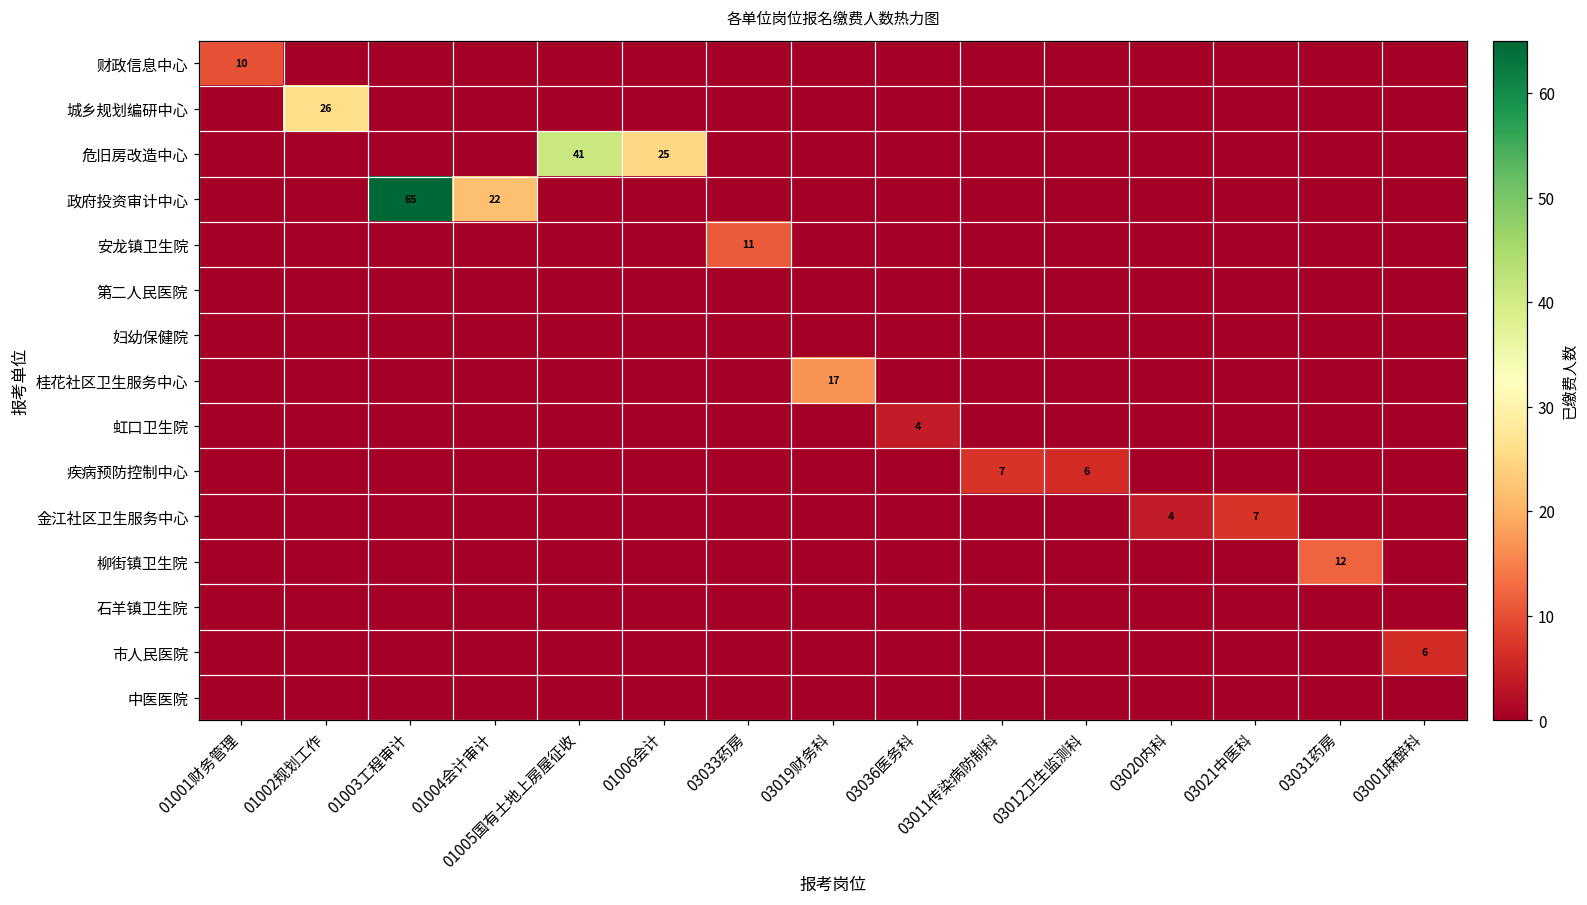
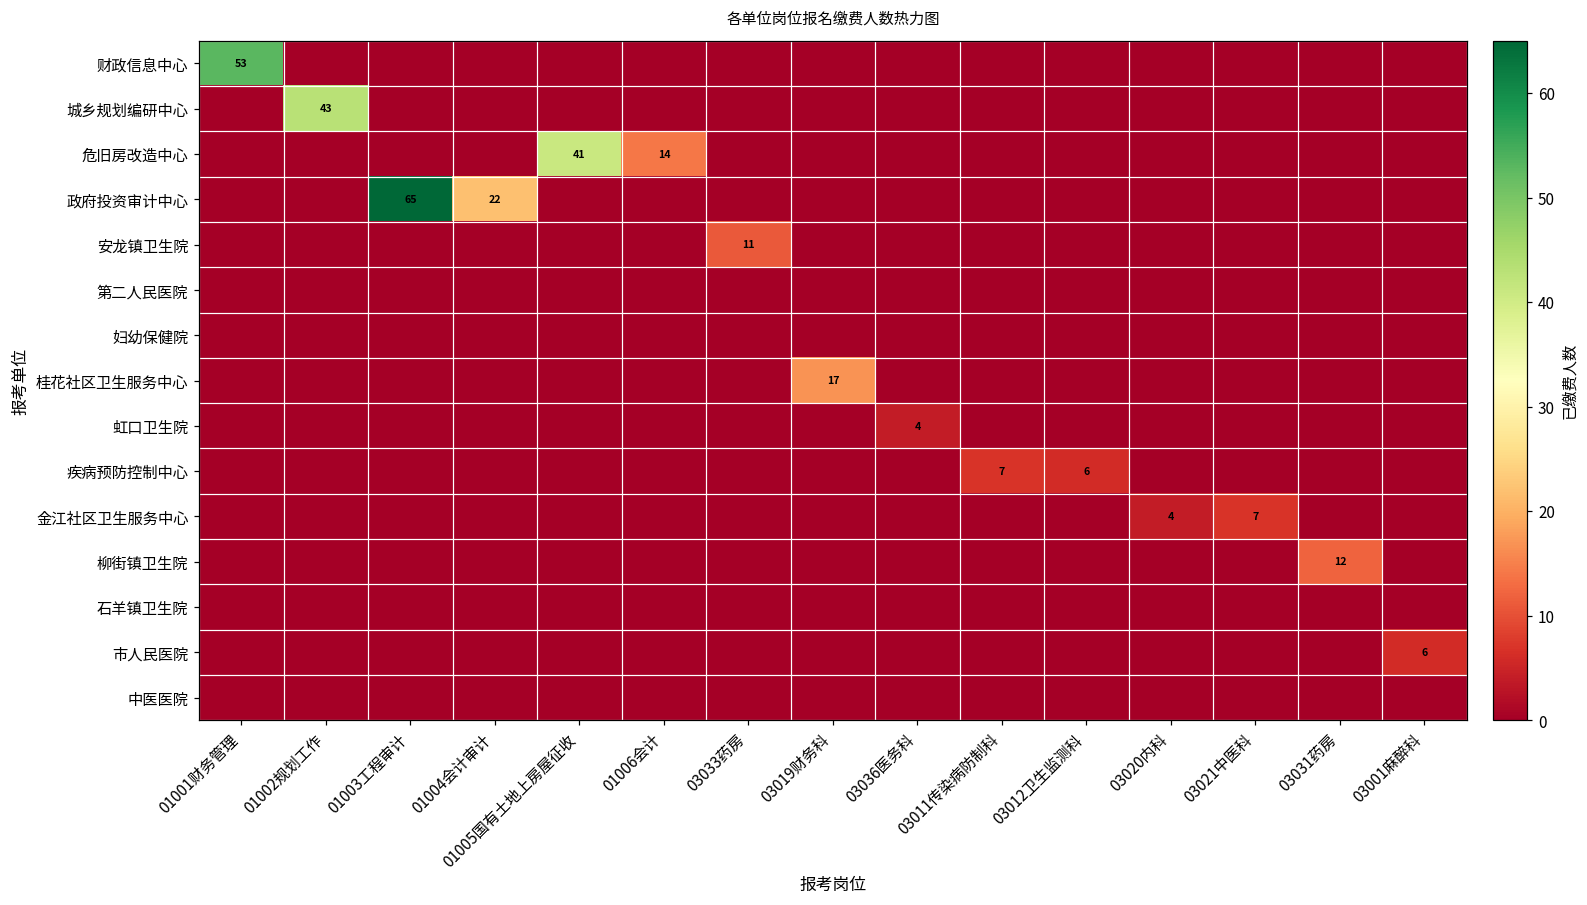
  {
    "财政信息中心": {
-     "01001财务管理": 10
+     "01001财务管理": 53
    },
    "城乡规划编研中心": {
-     "01002规划工作": 26
+     "01002规划工作": 43
    },
    "危旧房改造中心": {
      "01005国有土地上房屋征收": 41,
-     "01006会计": 25
+     "01006会计": 14
    },
    "政府投资审计中心": {
      "01003工程审计": 65,
      "01004会计审计": 22
    },
    "安龙镇卫生院": {
      "03033药房": 11
    },
    "桂花社区卫生服务中心": {
      "03019财务科": 17
    },
    "虹口卫生院": {
      "03036医务科": 4
    },
    "疾病预防控制中心": {
      "03011传染病防制科": 7,
      "03012卫生监测科": 6
    },
    "金江社区卫生服务中心": {
      "03020内科": 4,
      "03021中医科": 7
    },
    "柳街镇卫生院": {
      "03031药房": 12
    },
    "市人民医院": {
      "03001麻醉科": 6
    }
  }
